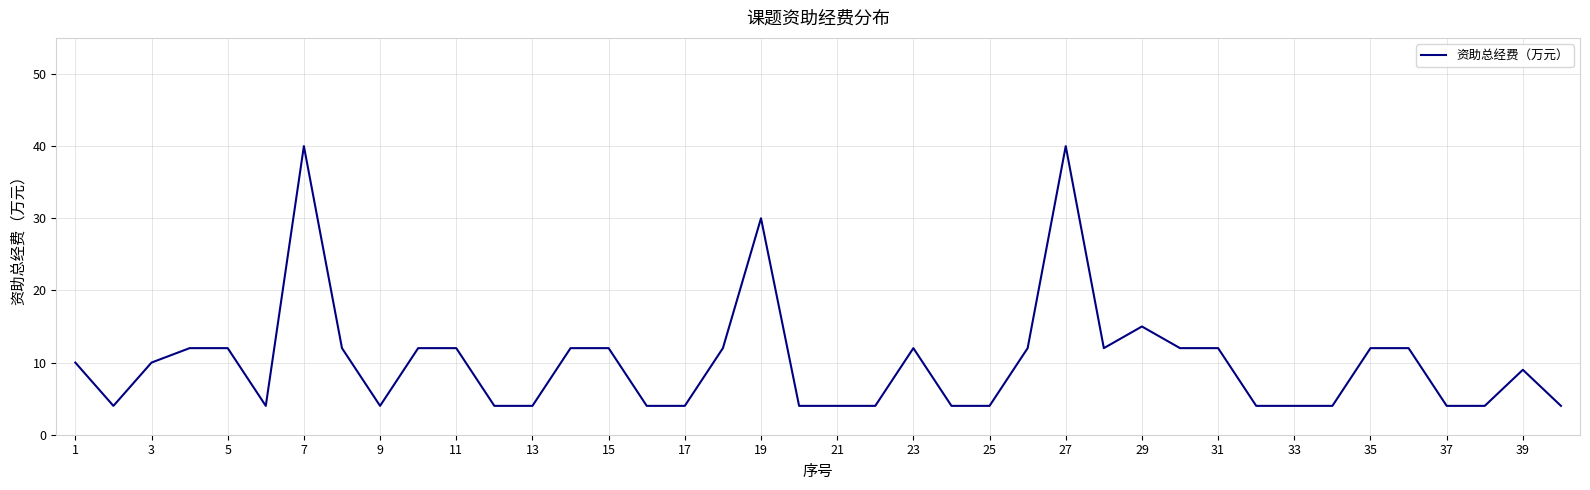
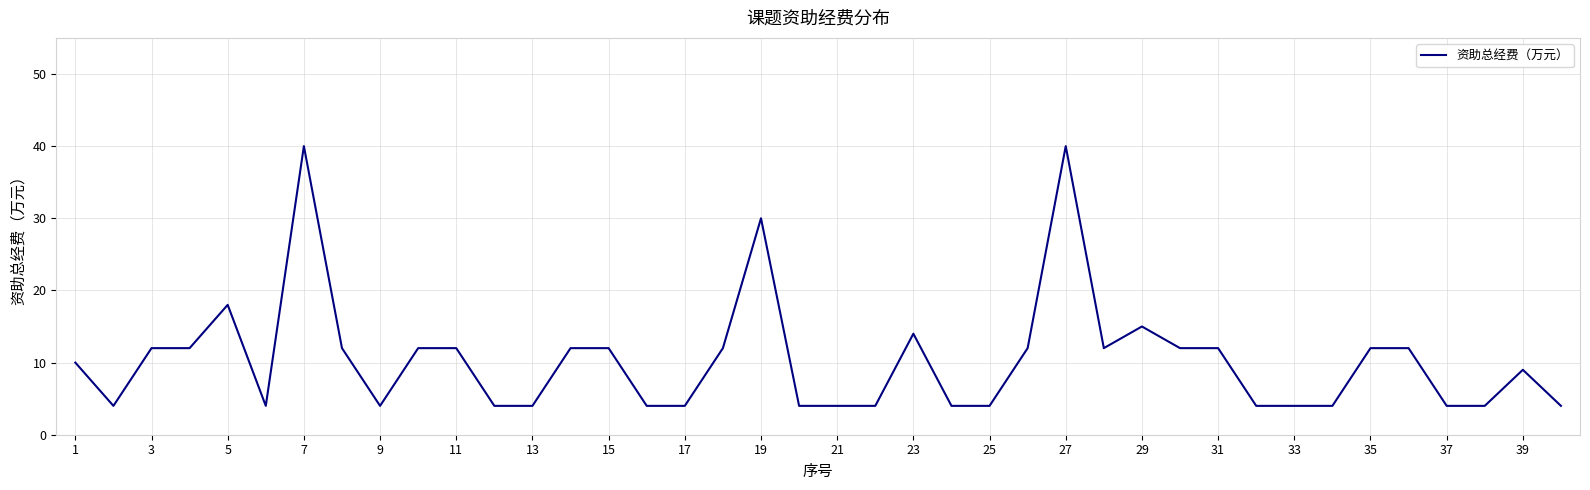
  {
    "1": 10,
-   "3": 10,
-   "5": 12,
+   "3": 12,
+   "5": 18,
    "7": 40,
    "9": 4,
    "11": 12,
    "13": 4,
    "15": 12,
    "17": 4,
    "19": 30,
    "21": 4,
-   "23": 12,
+   "23": 14,
    "25": 4,
    "27": 40,
    "29": 15,
    "31": 12,
    "33": 4,
    "35": 12,
    "37": 4,
    "39": 9
  }
